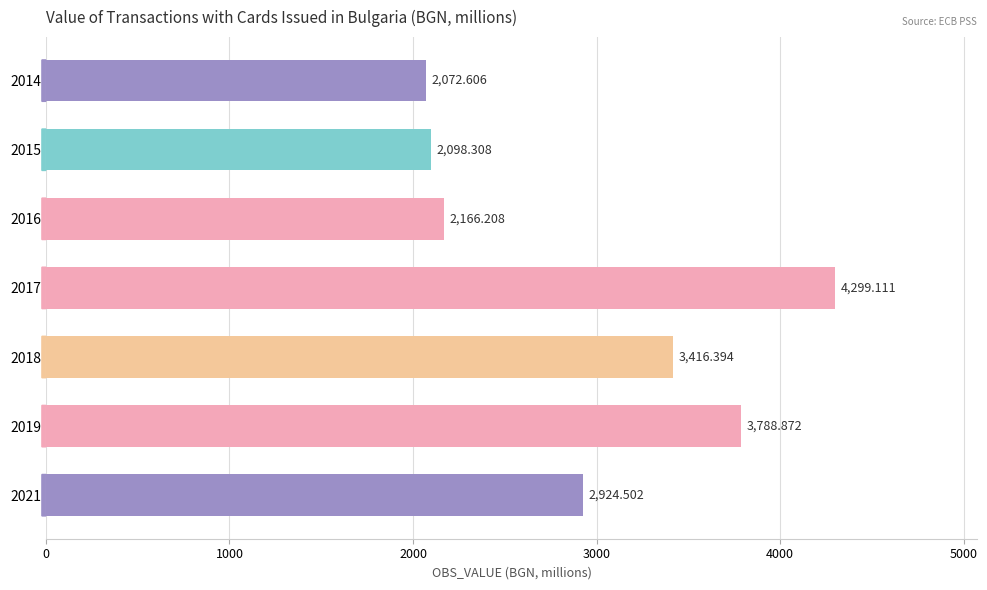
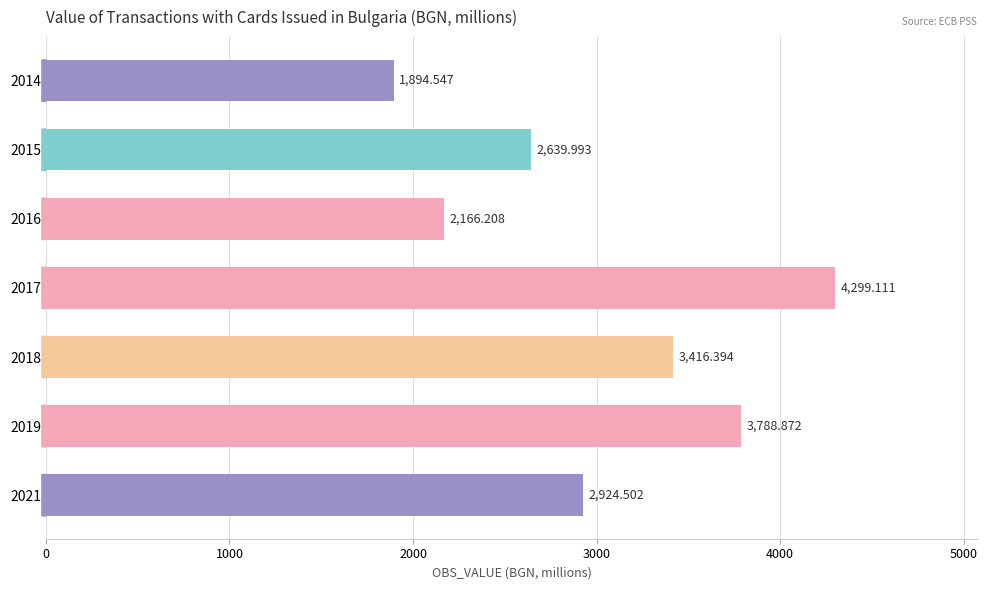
  {
-   "2014": "2,072.606",
-   "2015": "2,098.308",
+   "2014": "1,894.547",
+   "2015": "2,639.993",
    "2016": "2,166.208",
    "2017": "4,299.111",
    "2018": "3,416.394",
    "2019": "3,788.872",
    "2021": "2,924.502"
  }
